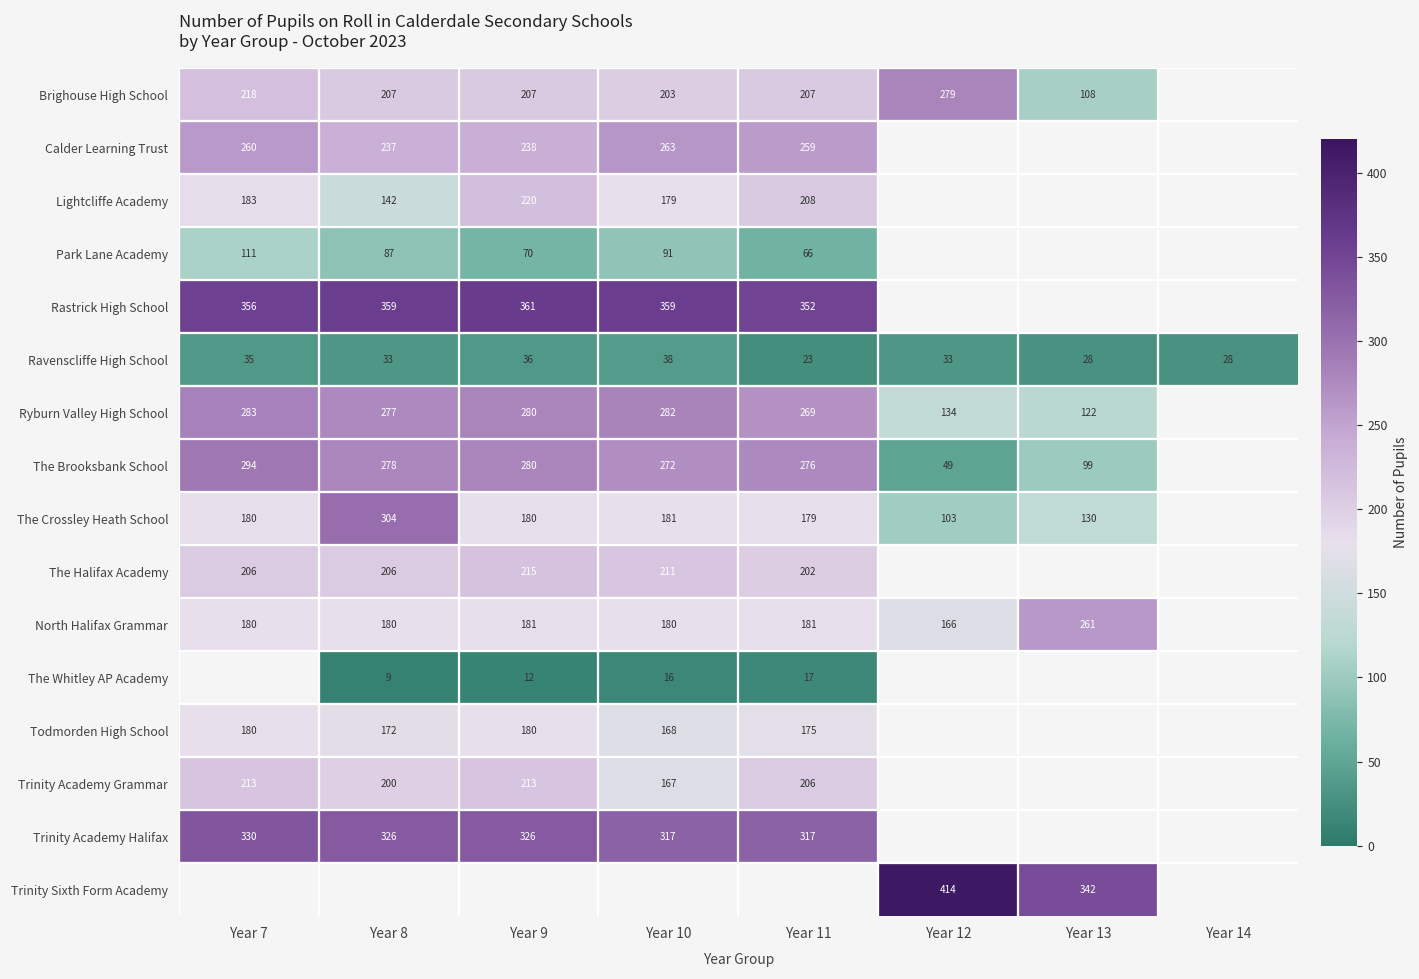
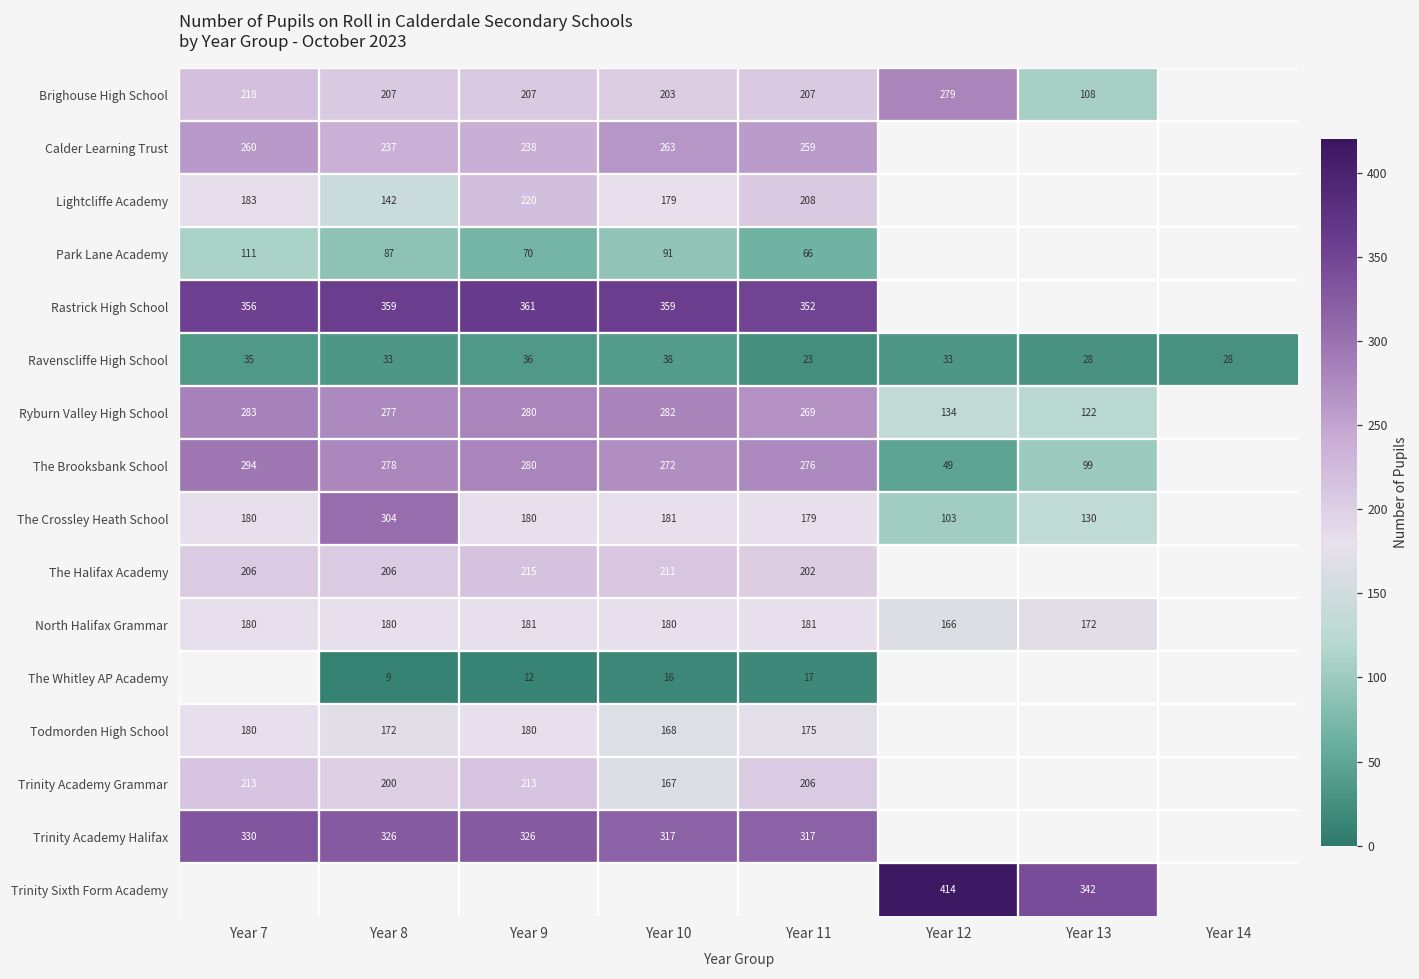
  {
    "Brighouse High School": {
      "Year 7": 218,
      "Year 8": 207,
      "Year 9": 207,
      "Year 10": 203,
      "Year 11": 207,
      "Year 12": 279,
      "Year 13": 108
    },
    "Calder Learning Trust": {
      "Year 7": 260,
      "Year 8": 237,
      "Year 9": 238,
      "Year 10": 263,
      "Year 11": 259
    },
    "Lightcliffe Academy": {
      "Year 7": 183,
      "Year 8": 142,
      "Year 9": 220,
      "Year 10": 179,
      "Year 11": 208
    },
    "Park Lane Academy": {
      "Year 7": 111,
      "Year 8": 87,
      "Year 9": 70,
      "Year 10": 91,
      "Year 11": 66
    },
    "Rastrick High School": {
      "Year 7": 356,
      "Year 8": 359,
      "Year 9": 361,
      "Year 10": 359,
      "Year 11": 352
    },
    "Ravenscliffe High School": {
      "Year 7": 35,
      "Year 8": 33,
      "Year 9": 36,
      "Year 10": 38,
      "Year 11": 23,
      "Year 12": 33,
      "Year 13": 28,
      "Year 14": 28
    },
    "Ryburn Valley High School": {
      "Year 7": 283,
      "Year 8": 277,
      "Year 9": 280,
      "Year 10": 282,
      "Year 11": 269,
      "Year 12": 134,
      "Year 13": 122
    },
    "The Brooksbank School": {
      "Year 7": 294,
      "Year 8": 278,
      "Year 9": 280,
      "Year 10": 272,
      "Year 11": 276,
      "Year 12": 49,
      "Year 13": 99
    },
    "The Crossley Heath School": {
      "Year 7": 180,
      "Year 8": 304,
      "Year 9": 180,
      "Year 10": 181,
      "Year 11": 179,
      "Year 12": 103,
      "Year 13": 130
    },
    "The Halifax Academy": {
      "Year 7": 206,
      "Year 8": 206,
      "Year 9": 215,
      "Year 10": 211,
      "Year 11": 202
    },
    "North Halifax Grammar": {
      "Year 7": 180,
      "Year 8": 180,
      "Year 9": 181,
      "Year 10": 180,
      "Year 11": 181,
      "Year 12": 166,
-     "Year 13": 261
+     "Year 13": 172
    },
    "The Whitley AP Academy": {
      "Year 8": 9,
      "Year 9": 12,
      "Year 10": 16,
      "Year 11": 17
    },
    "Todmorden High School": {
      "Year 7": 180,
      "Year 8": 172,
      "Year 9": 180,
      "Year 10": 168,
      "Year 11": 175
    },
    "Trinity Academy Grammar": {
      "Year 7": 213,
      "Year 8": 200,
      "Year 9": 213,
      "Year 10": 167,
      "Year 11": 206
    },
    "Trinity Academy Halifax": {
      "Year 7": 330,
      "Year 8": 326,
      "Year 9": 326,
      "Year 10": 317,
      "Year 11": 317
    },
    "Trinity Sixth Form Academy": {
      "Year 12": 414,
      "Year 13": 342
    }
  }
